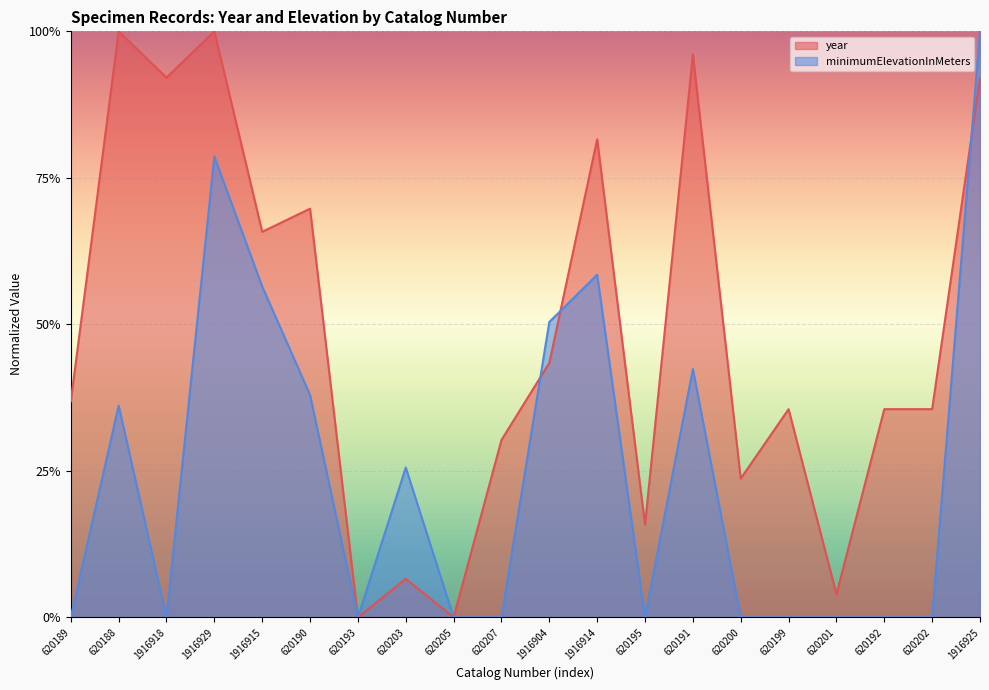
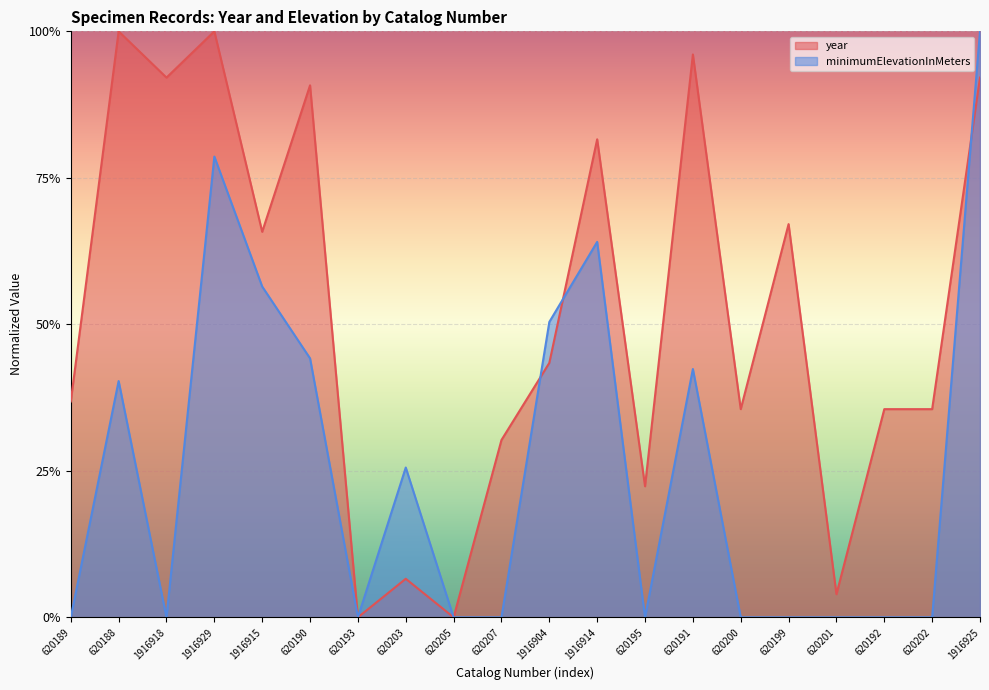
  {
    "year": {
      "620189": "37%",
      "620188": "100%",
      "1916918": "92%",
      "1916929": "100%",
      "1916915": "66%",
-     "620190": "70%",
+     "620190": "91%",
      "620203": "7%",
      "620207": "30%",
      "1916904": "43%",
      "1916914": "82%",
-     "620195": "16%",
+     "620195": "22%",
      "620191": "96%",
-     "620200": "24%",
-     "620199": "36%",
+     "620200": "36%",
+     "620199": "67%",
      "620201": "4%",
      "620192": "36%",
      "620202": "36%",
      "1916925": "92%"
    },
    "minimumElevationInMeters": {
      "620189": "0%",
-     "620188": "36%",
+     "620188": "40%",
      "1916918": "0%",
      "1916929": "79%",
      "1916915": "56%",
-     "620190": "38%",
+     "620190": "44%",
      "620203": "26%",
      "620207": "0%",
      "1916904": "50%",
-     "1916914": "58%",
+     "1916914": "64%",
      "620195": "0%",
      "620191": "42%",
      "620200": "0%",
      "620199": "0%",
      "620201": "0%",
      "620192": "0%",
      "620202": "0%",
      "1916925": "100%"
    }
  }
